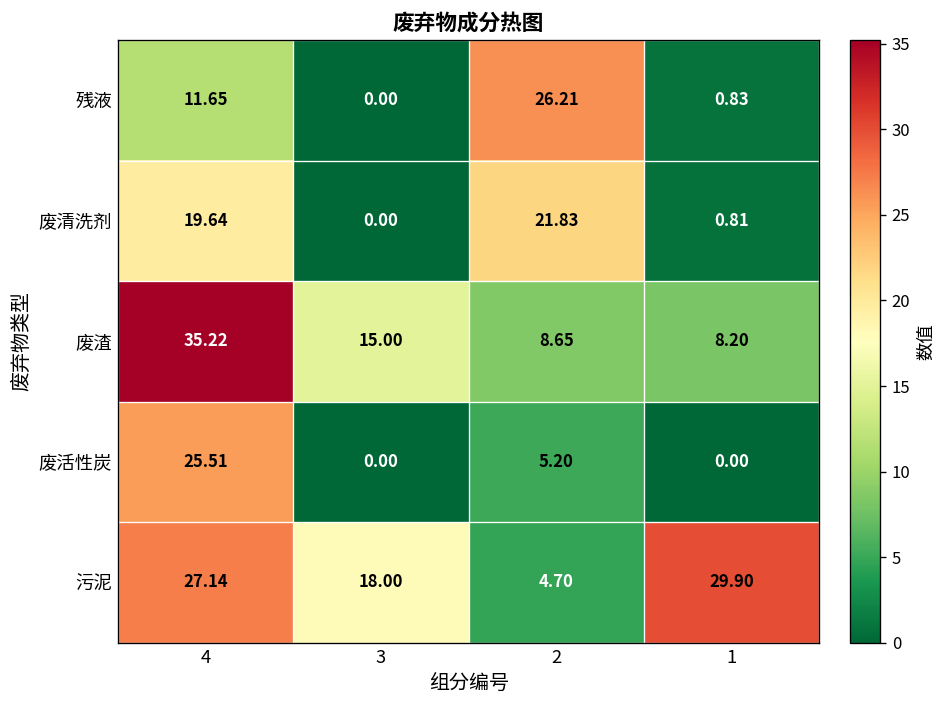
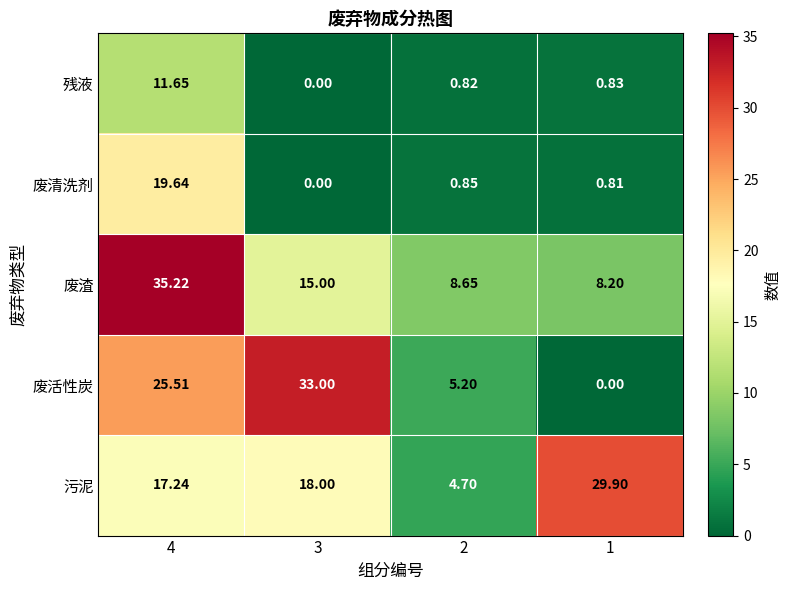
  {
    "残液": {
      "4": 11.65,
      "3": 0.00,
-     "2": 26.21,
+     "2": 0.82,
      "1": 0.83
    },
    "废清洗剂": {
      "4": 19.64,
      "3": 0.00,
-     "2": 21.83,
+     "2": 0.85,
      "1": 0.81
    },
    "废渣": {
      "4": 35.22,
      "3": 15.00,
      "2": 8.65,
      "1": 8.20
    },
    "废活性炭": {
      "4": 25.51,
-     "3": 0.00,
+     "3": 33.00,
      "2": 5.20,
      "1": 0.00
    },
    "污泥": {
-     "4": 27.14,
+     "4": 17.24,
      "3": 18.00,
      "2": 4.70,
      "1": 29.90
    }
  }
